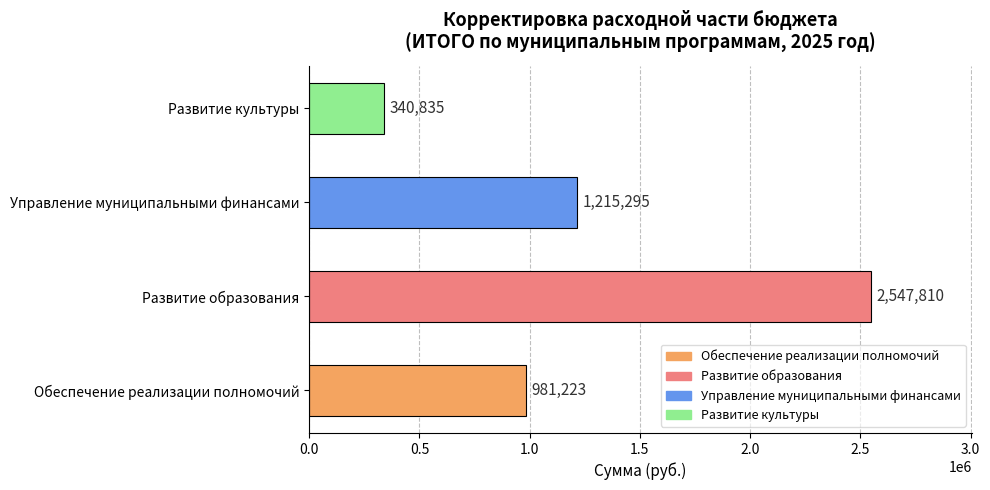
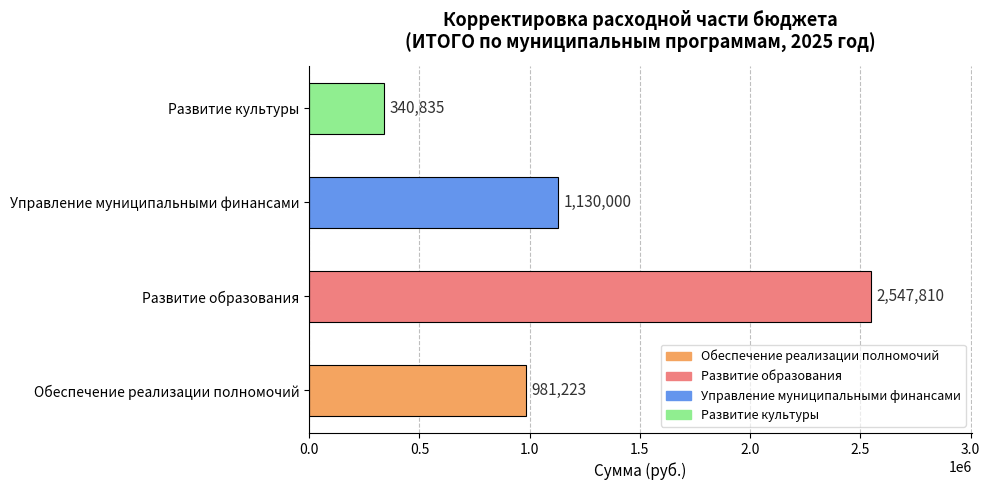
  {
    "Развитие культуры": "340,835",
-   "Управление муниципальными финансами": "1,215,295",
+   "Управление муниципальными финансами": "1,130,000",
    "Развитие образования": "2,547,810",
    "Обеспечение реализации полномочий": "981,223"
  }
